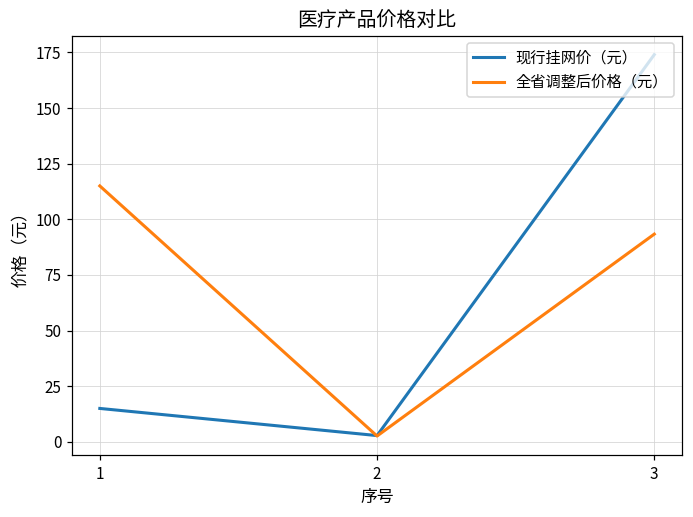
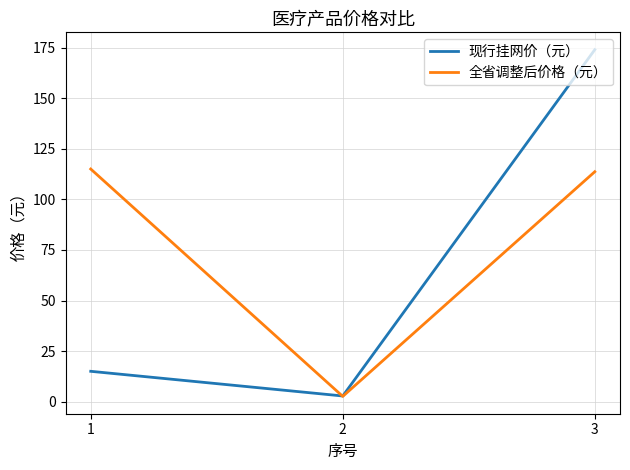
  {
    "现行挂网价（元）": {
      "1": 15
    },
    "全省调整后价格（元）": {
      "1": 115,
-     "3": 93
+     "3": 114
    }
  }
